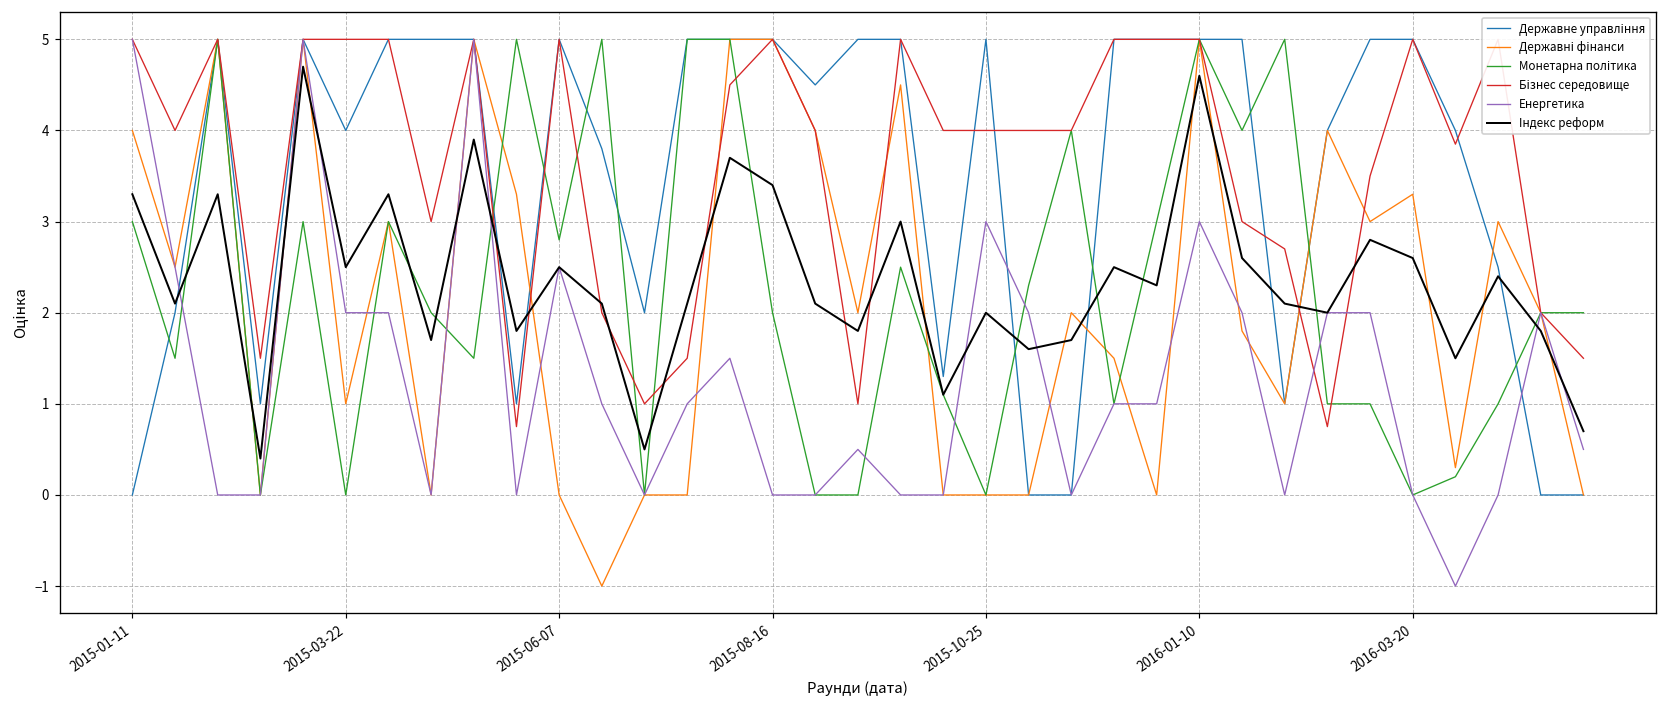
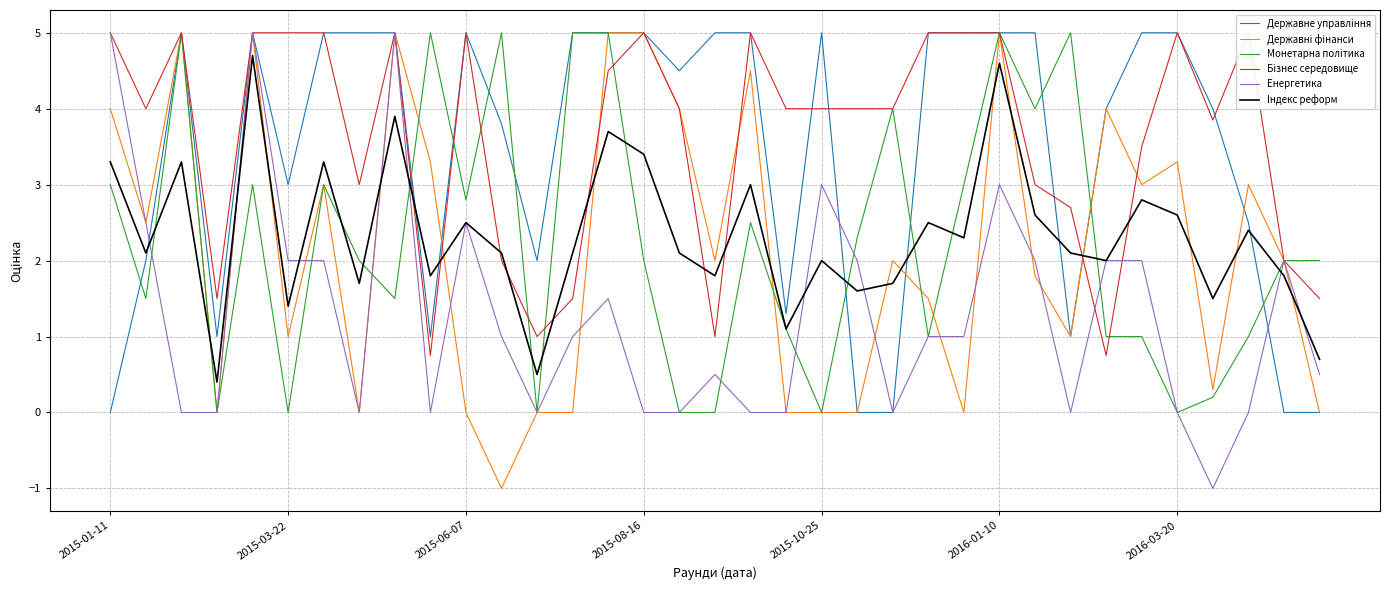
  {
    "Державне управління": {
      "2015-01-11": 0,
-     "2015-03-22": 4,
+     "2015-03-22": 3,
      "2015-10-25": 5
    },
    "Державні фінанси": {
      "2015-01-11": 4.0,
      "2015-03-22": 1.0,
      "2015-06-07": 0.0,
      "2016-03-20": 3.3
    },
    "Монетарна політика": {
      "2015-01-11": 3.0,
      "2015-03-22": 0.0,
      "2015-06-07": 2.8,
      "2015-08-16": 2.0
    },
    "Бізнес середовище": {
      "2015-03-22": 5.0,
      "2015-10-25": 4.0
    },
    "Енергетика": {
      "2015-03-22": 2.0,
      "2015-08-16": 0.0,
      "2015-10-25": 3.0,
      "2016-01-10": 3.0
    },
    "Індекс реформ": {
      "2015-01-11": 3.3,
-     "2015-03-22": 2.5,
+     "2015-03-22": 1.4,
      "2015-08-16": 3.4,
      "2015-10-25": 2.0,
      "2016-01-10": 4.6,
      "2016-03-20": 2.6
    }
  }
